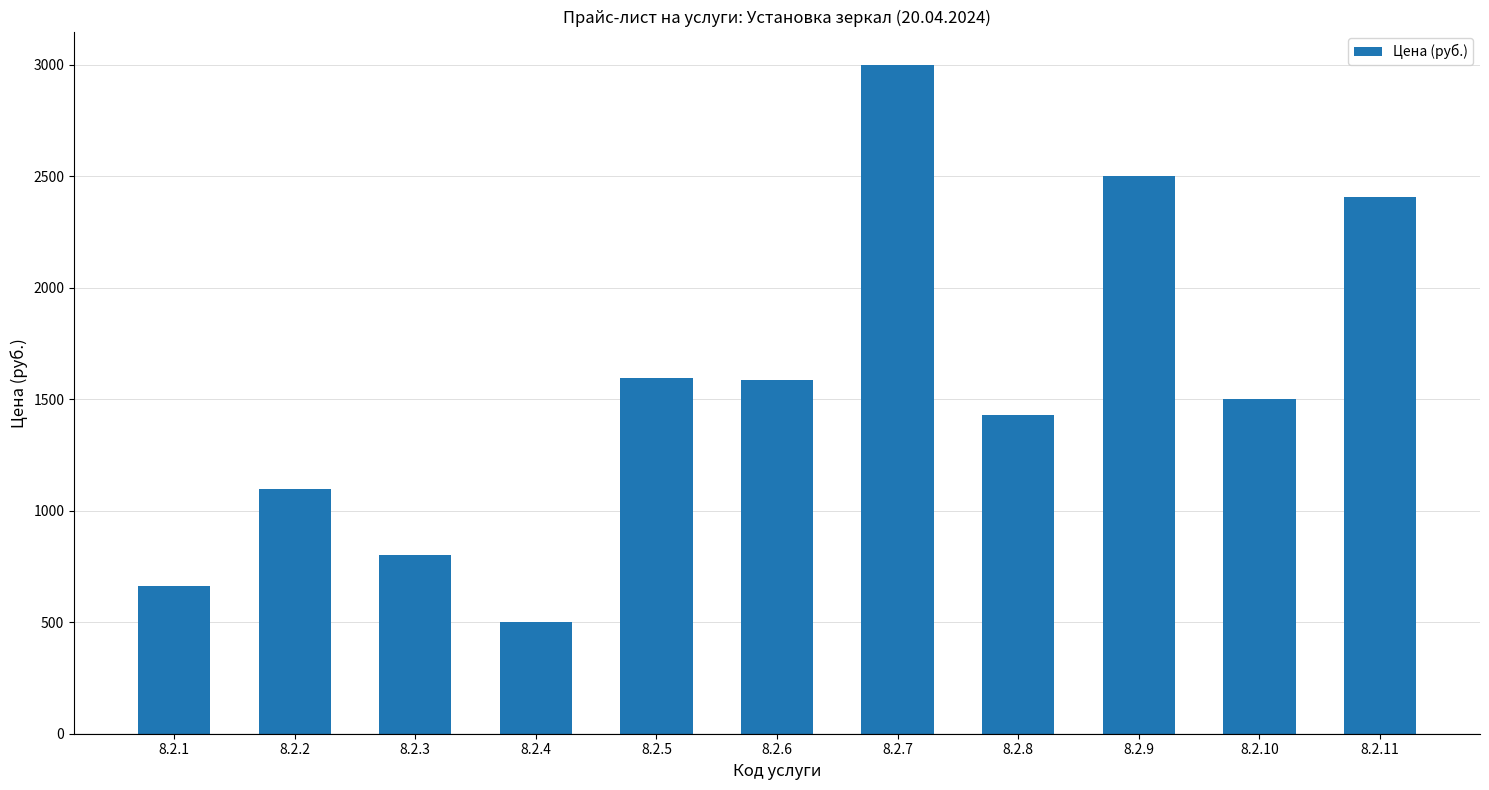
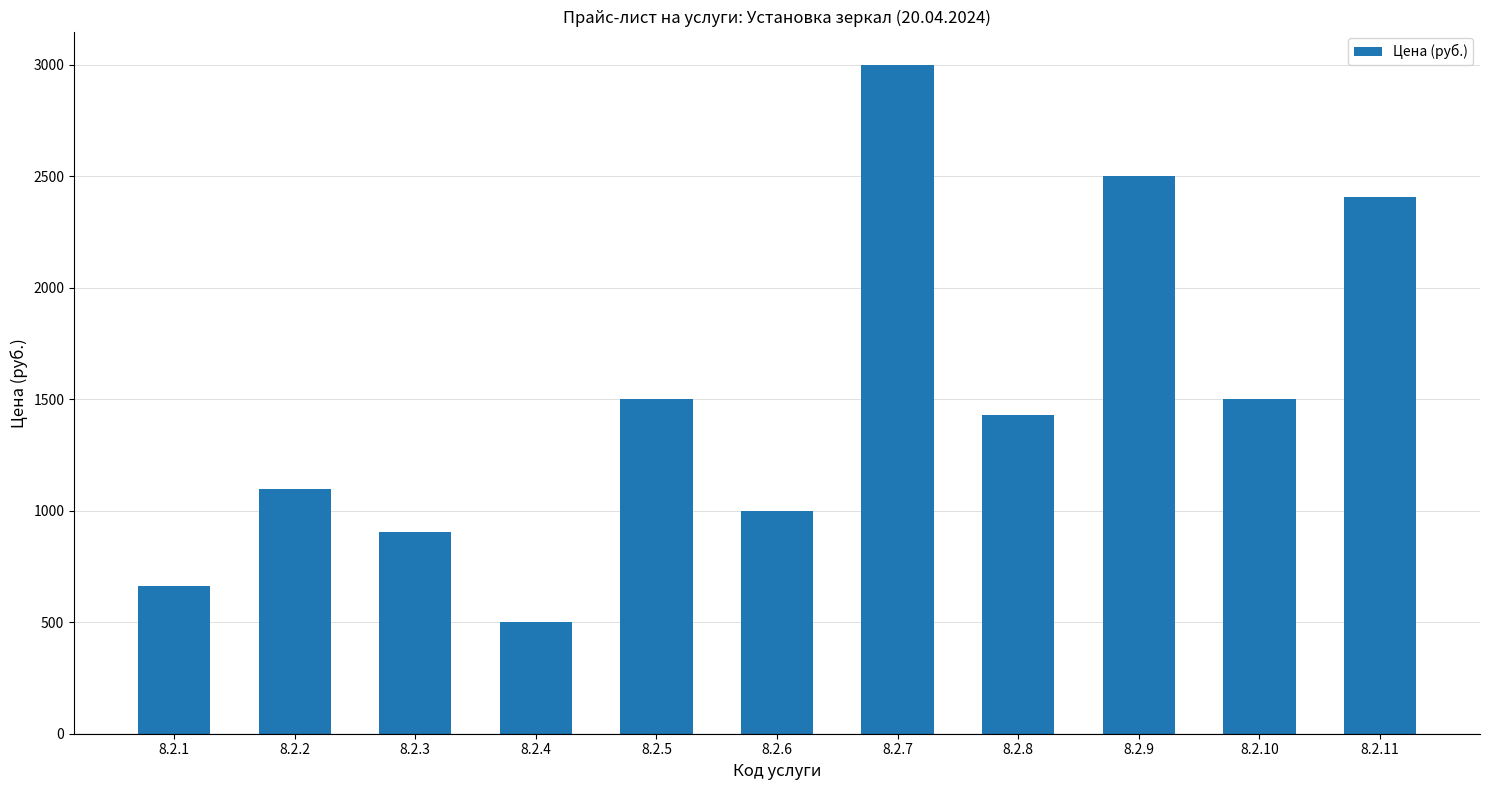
  {
    "8.2.1": 660,
    "8.2.2": 1100,
-   "8.2.3": 800,
+   "8.2.3": 910,
    "8.2.4": 500,
-   "8.2.5": 1600,
-   "8.2.6": 1590,
+   "8.2.5": 1500,
+   "8.2.6": 1000,
    "8.2.7": 3000,
    "8.2.8": 1430,
    "8.2.9": 2500,
    "8.2.10": 1500,
    "8.2.11": 2410
  }
